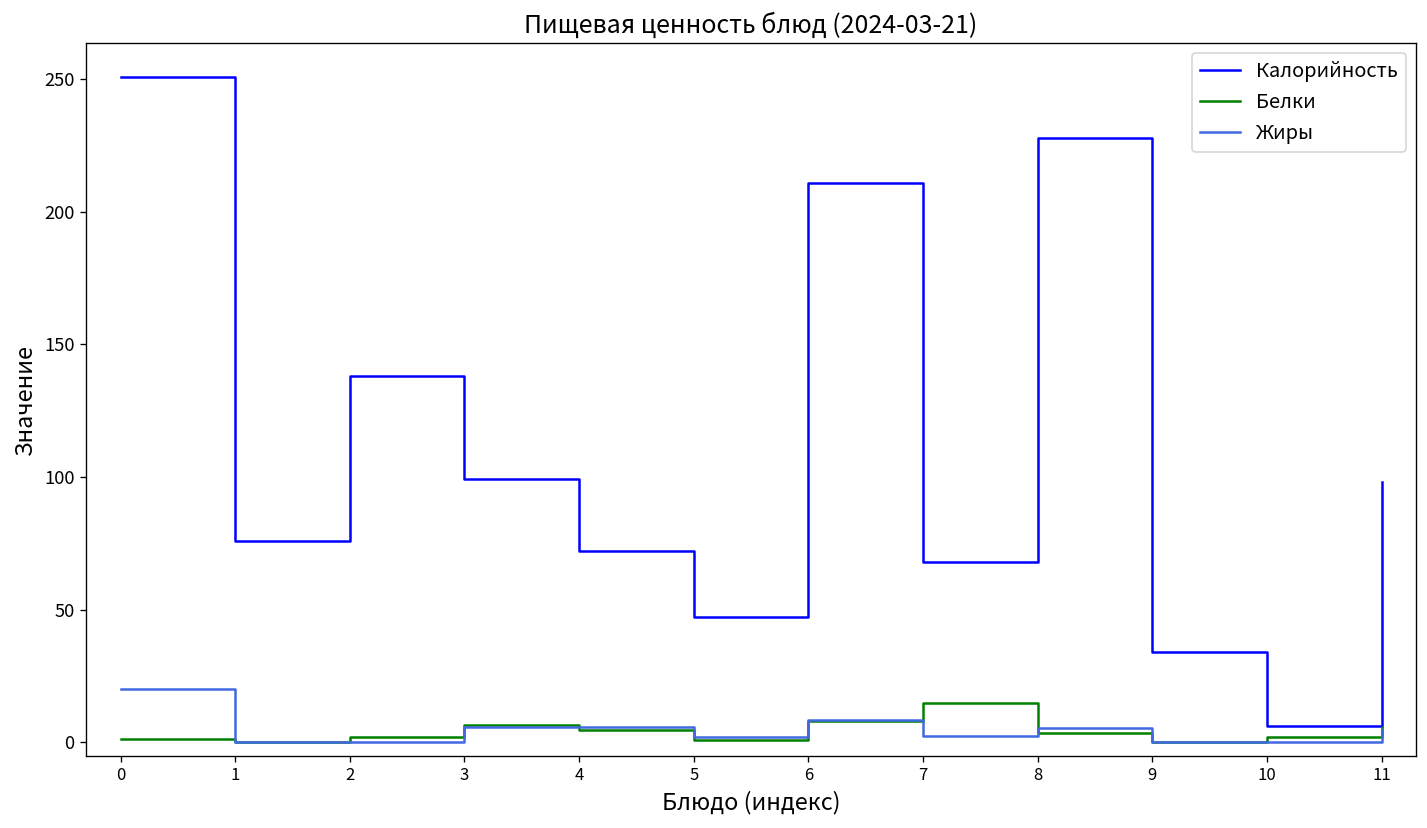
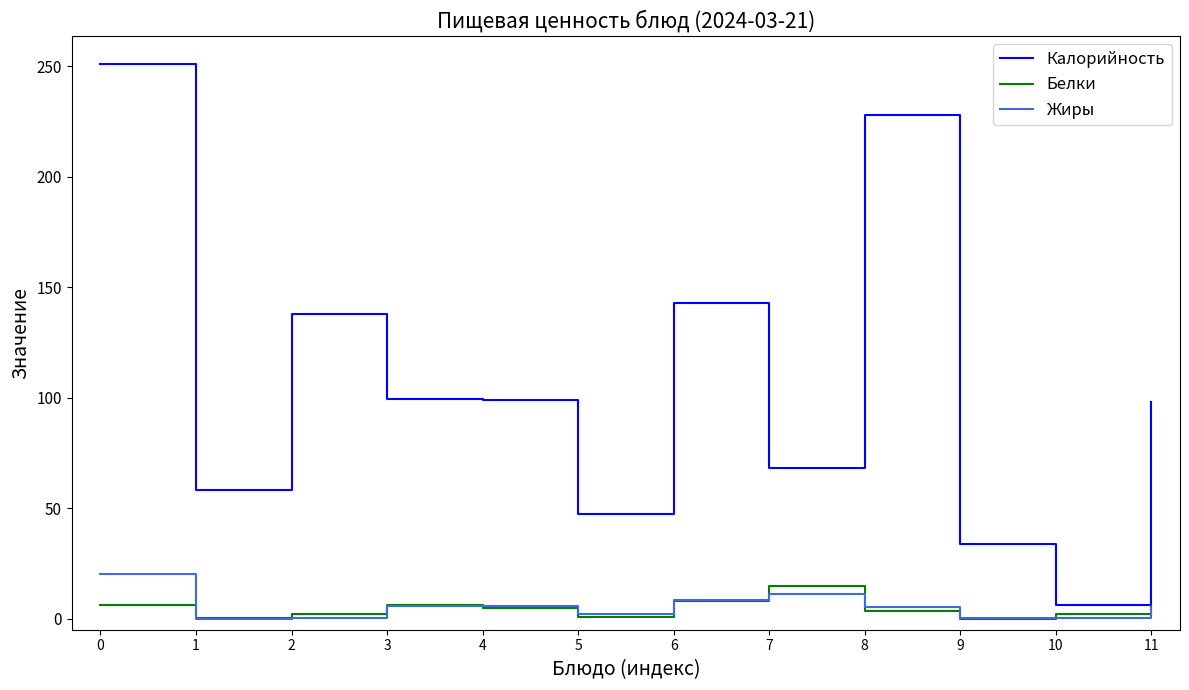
  {
    "Калорийность": {
      "0": 251,
-     "1": 76,
+     "1": 58,
      "2": 138,
      "3": 99,
-     "4": 72,
+     "4": 99,
      "5": 47,
-     "6": 211,
+     "6": 143,
      "7": 68,
      "8": 228,
      "9": 34,
      "10": 6,
      "11": 98
    },
    "Белки": {
-     "0": 1,
+     "0": 6,
      "2": 2,
      "4": 5,
      "7": 15,
      "8": 4,
      "10": 2
    },
    "Жиры": {
      "0": 20,
      "2": 0,
      "4": 6,
-     "7": 3,
+     "7": 11,
      "8": 5,
      "10": 0
    }
  }
